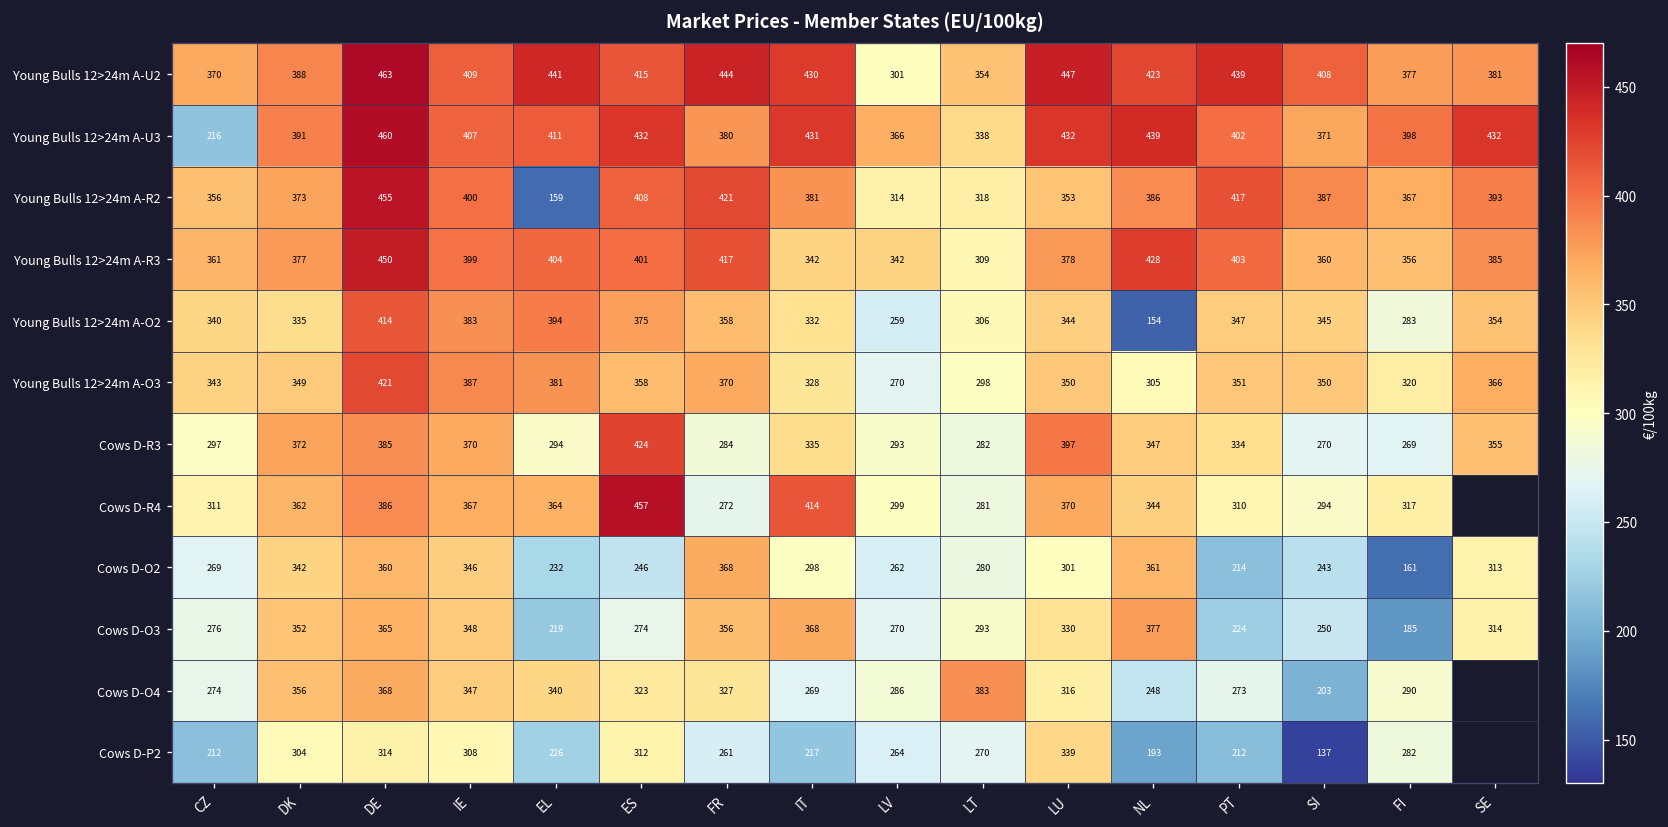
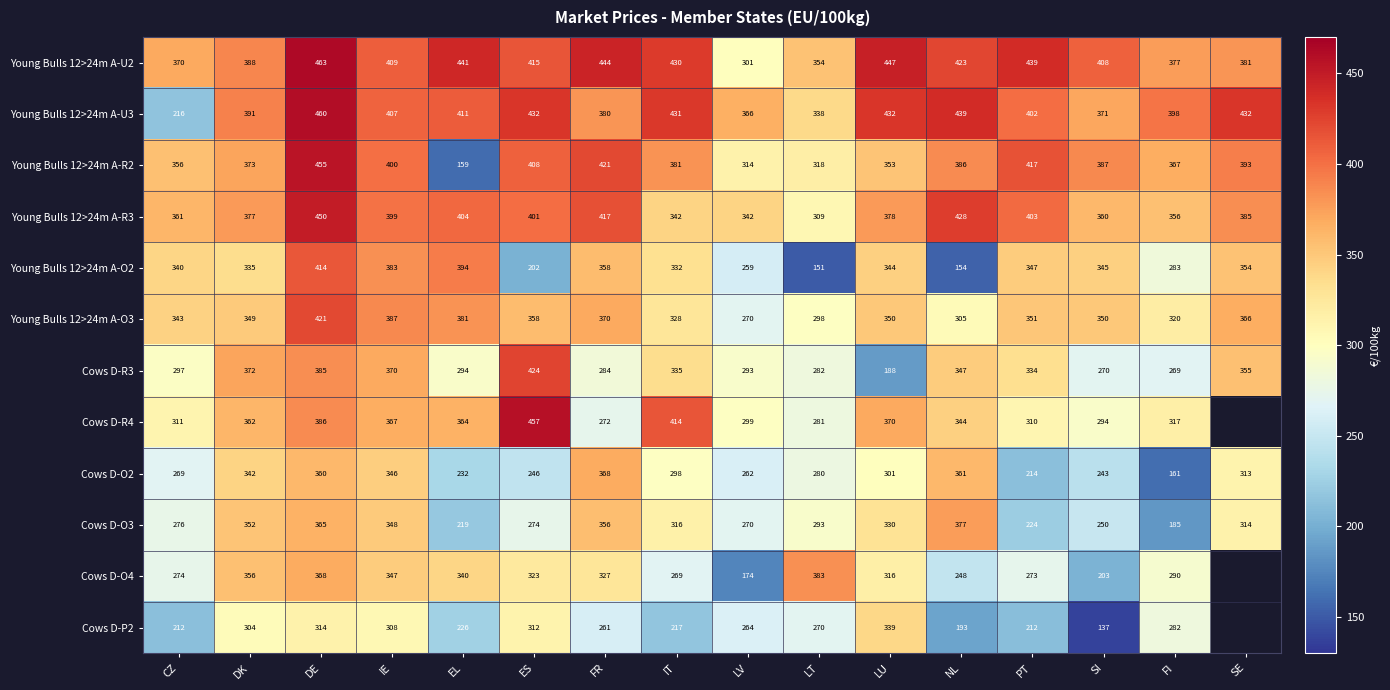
  {
    "Young Bulls 12>24m A-U2": {
      "CZ": 370,
      "DK": 388,
      "DE": 463,
      "IE": 409,
      "EL": 441,
      "ES": 415,
      "FR": 444,
      "IT": 430,
      "LV": 301,
      "LT": 354,
      "LU": 447,
      "NL": 423,
      "PT": 439,
      "SI": 408,
      "FI": 377,
      "SE": 381
    },
    "Young Bulls 12>24m A-U3": {
      "CZ": 216,
      "DK": 391,
      "DE": 460,
      "IE": 407,
      "EL": 411,
      "ES": 432,
      "FR": 380,
      "IT": 431,
      "LV": 366,
      "LT": 338,
      "LU": 432,
      "NL": 439,
      "PT": 402,
      "SI": 371,
      "FI": 398,
      "SE": 432
    },
    "Young Bulls 12>24m A-R2": {
      "CZ": 356,
      "DK": 373,
      "DE": 455,
      "IE": 400,
      "EL": 159,
      "ES": 408,
      "FR": 421,
      "IT": 381,
      "LV": 314,
      "LT": 318,
      "LU": 353,
      "NL": 386,
      "PT": 417,
      "SI": 387,
      "FI": 367,
      "SE": 393
    },
    "Young Bulls 12>24m A-R3": {
      "CZ": 361,
      "DK": 377,
      "DE": 450,
      "IE": 399,
      "EL": 404,
      "ES": 401,
      "FR": 417,
      "IT": 342,
      "LV": 342,
      "LT": 309,
      "LU": 378,
      "NL": 428,
      "PT": 403,
      "SI": 360,
      "FI": 356,
      "SE": 385
    },
    "Young Bulls 12>24m A-O2": {
      "CZ": 340,
      "DK": 335,
      "DE": 414,
      "IE": 383,
      "EL": 394,
-     "ES": 375,
+     "ES": 202,
      "FR": 358,
      "IT": 332,
      "LV": 259,
-     "LT": 306,
+     "LT": 151,
      "LU": 344,
      "NL": 154,
      "PT": 347,
      "SI": 345,
      "FI": 283,
      "SE": 354
    },
    "Young Bulls 12>24m A-O3": {
      "CZ": 343,
      "DK": 349,
      "DE": 421,
      "IE": 387,
      "EL": 381,
      "ES": 358,
      "FR": 370,
      "IT": 328,
      "LV": 270,
      "LT": 298,
      "LU": 350,
      "NL": 305,
      "PT": 351,
      "SI": 350,
      "FI": 320,
      "SE": 366
    },
    "Cows D-R3": {
      "CZ": 297,
      "DK": 372,
      "DE": 385,
      "IE": 370,
      "EL": 294,
      "ES": 424,
      "FR": 284,
      "IT": 335,
      "LV": 293,
      "LT": 282,
-     "LU": 397,
+     "LU": 188,
      "NL": 347,
      "PT": 334,
      "SI": 270,
      "FI": 269,
      "SE": 355
    },
    "Cows D-R4": {
      "CZ": 311,
      "DK": 362,
      "DE": 386,
      "IE": 367,
      "EL": 364,
      "ES": 457,
      "FR": 272,
      "IT": 414,
      "LV": 299,
      "LT": 281,
      "LU": 370,
      "NL": 344,
      "PT": 310,
      "SI": 294,
      "FI": 317
    },
    "Cows D-O2": {
      "CZ": 269,
      "DK": 342,
      "DE": 360,
      "IE": 346,
      "EL": 232,
      "ES": 246,
      "FR": 368,
      "IT": 298,
      "LV": 262,
      "LT": 280,
      "LU": 301,
      "NL": 361,
      "PT": 214,
      "SI": 243,
      "FI": 161,
      "SE": 313
    },
    "Cows D-O3": {
      "CZ": 276,
      "DK": 352,
      "DE": 365,
      "IE": 348,
      "EL": 219,
      "ES": 274,
      "FR": 356,
-     "IT": 368,
+     "IT": 316,
      "LV": 270,
      "LT": 293,
      "LU": 330,
      "NL": 377,
      "PT": 224,
      "SI": 250,
      "FI": 185,
      "SE": 314
    },
    "Cows D-O4": {
      "CZ": 274,
      "DK": 356,
      "DE": 368,
      "IE": 347,
      "EL": 340,
      "ES": 323,
      "FR": 327,
      "IT": 269,
-     "LV": 286,
+     "LV": 174,
      "LT": 383,
      "LU": 316,
      "NL": 248,
      "PT": 273,
      "SI": 203,
      "FI": 290
    },
    "Cows D-P2": {
      "CZ": 212,
      "DK": 304,
      "DE": 314,
      "IE": 308,
      "EL": 226,
      "ES": 312,
      "FR": 261,
      "IT": 217,
      "LV": 264,
      "LT": 270,
      "LU": 339,
      "NL": 193,
      "PT": 212,
      "SI": 137,
      "FI": 282
    }
  }
